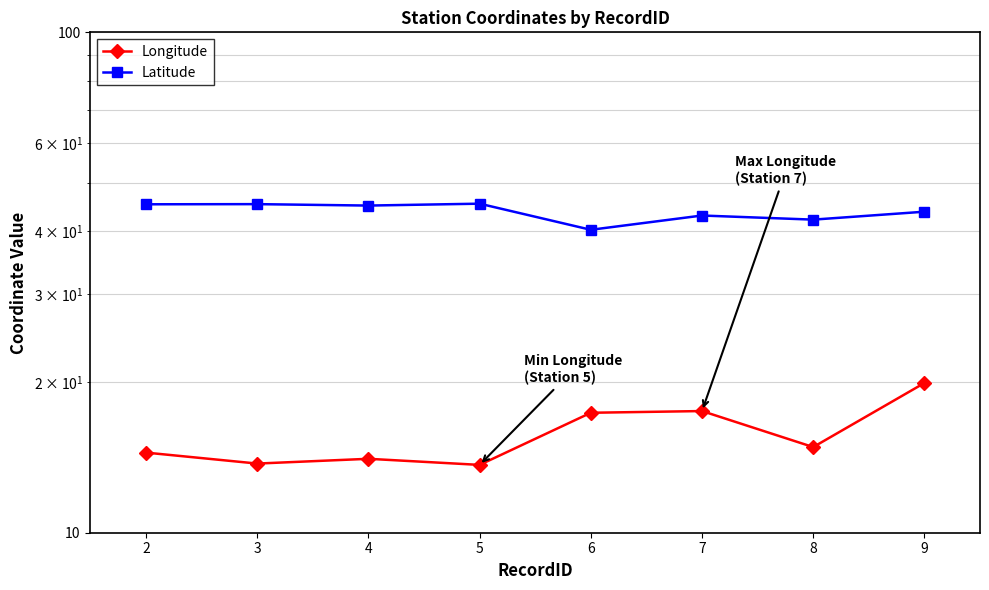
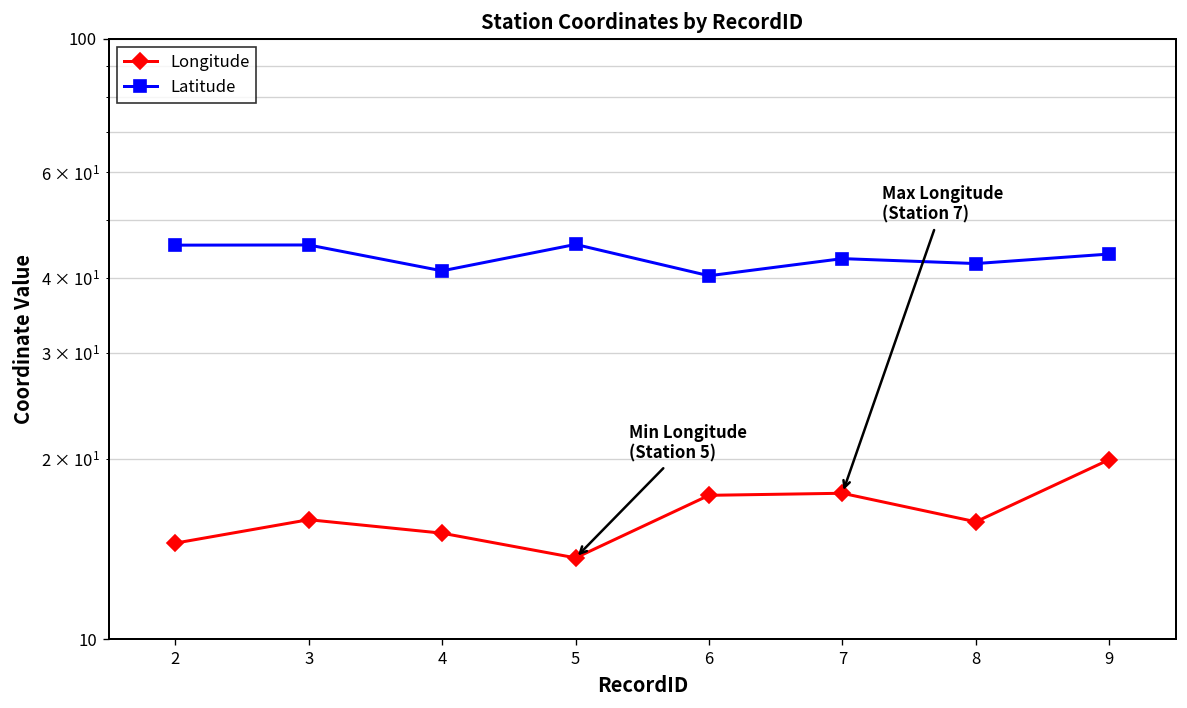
  {
    "Longitude": {
      "2": 14.5,
-     "3": 13.7,
-     "4": 14.1,
+     "3": 15.8,
+     "4": 15.0,
      "5": 13.7,
      "7": 17.5,
-     "8": 14.8,
+     "8": 15.7,
      "9": 19.9
    },
    "Latitude": {
      "2": 45,
      "3": 45,
-     "4": 45,
+     "4": 41,
      "5": 45,
      "6": 40,
      "7": 43,
      "9": 44
    }
  }
